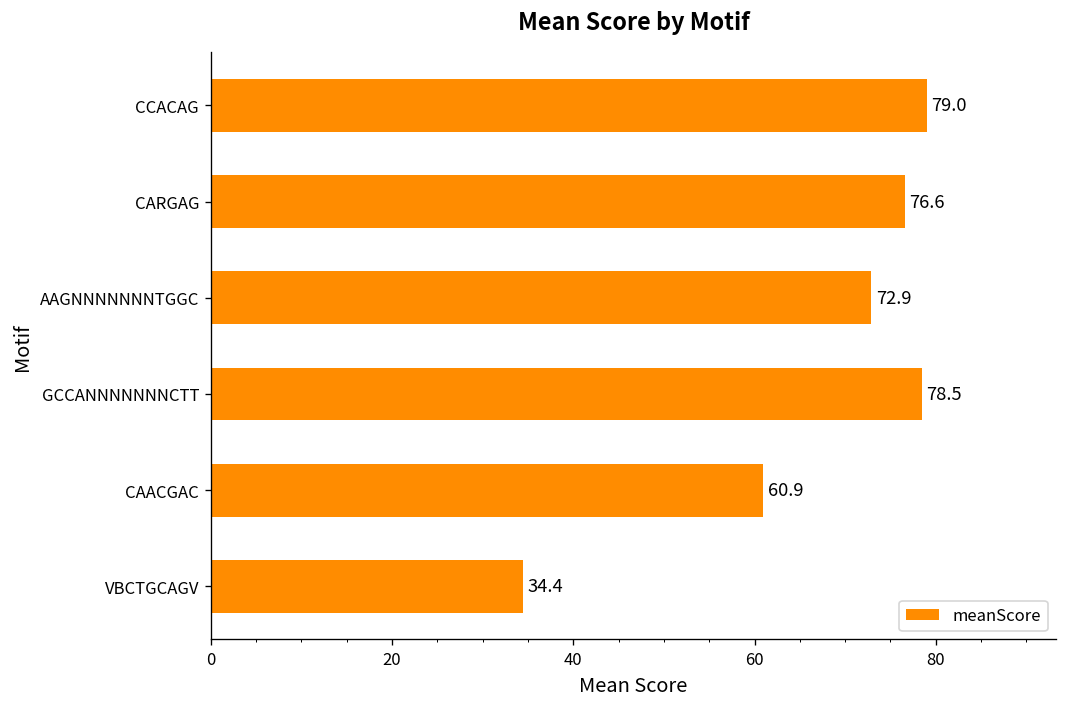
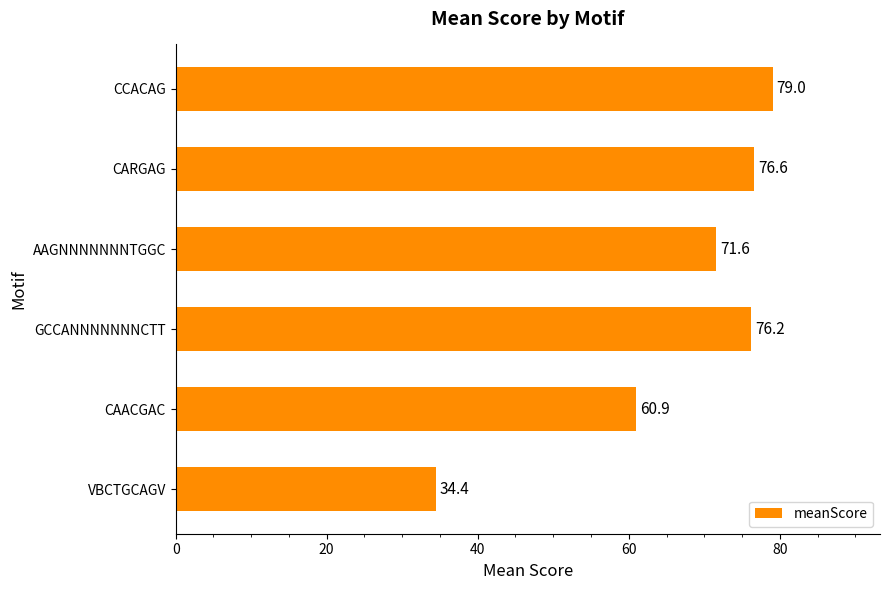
  {
    "CCACAG": 79.0,
    "CARGAG": 76.6,
-   "AAGNNNNNNNTGGC": 72.9,
-   "GCCANNNNNNNCTT": 78.5,
+   "AAGNNNNNNNTGGC": 71.6,
+   "GCCANNNNNNNCTT": 76.2,
    "CAACGAC": 60.9,
    "VBCTGCAGV": 34.4
  }
